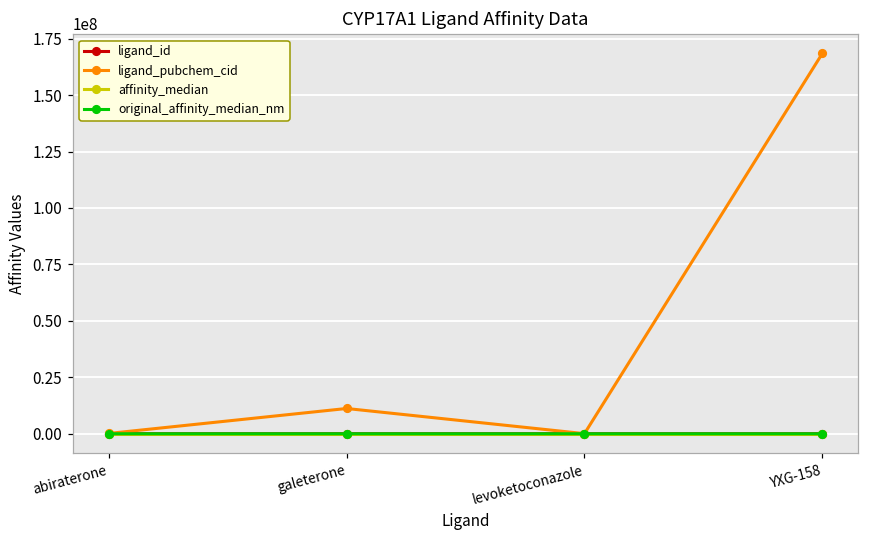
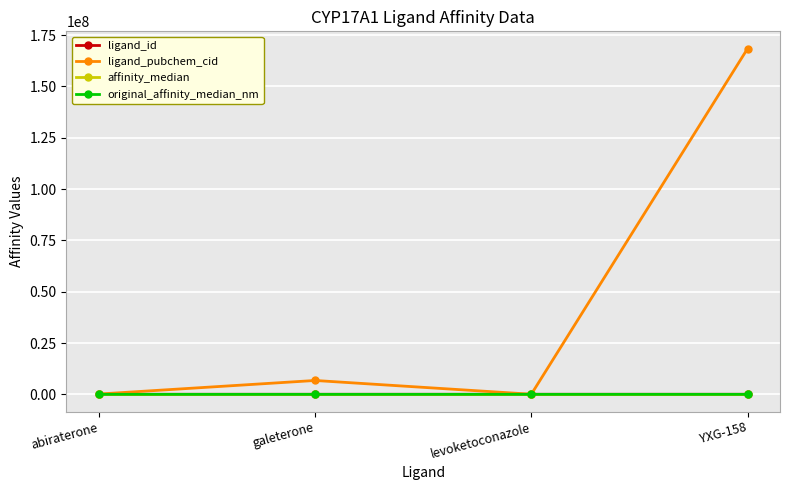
  {
    "original_affinity_median_nm": {
      "galeterone": 0,
      "YXG-158": 0
    },
    "ligand_pubchem_cid": {
-     "galeterone": 11000000,
+     "galeterone": 7000000,
      "YXG-158": 168000000
    }
  }
